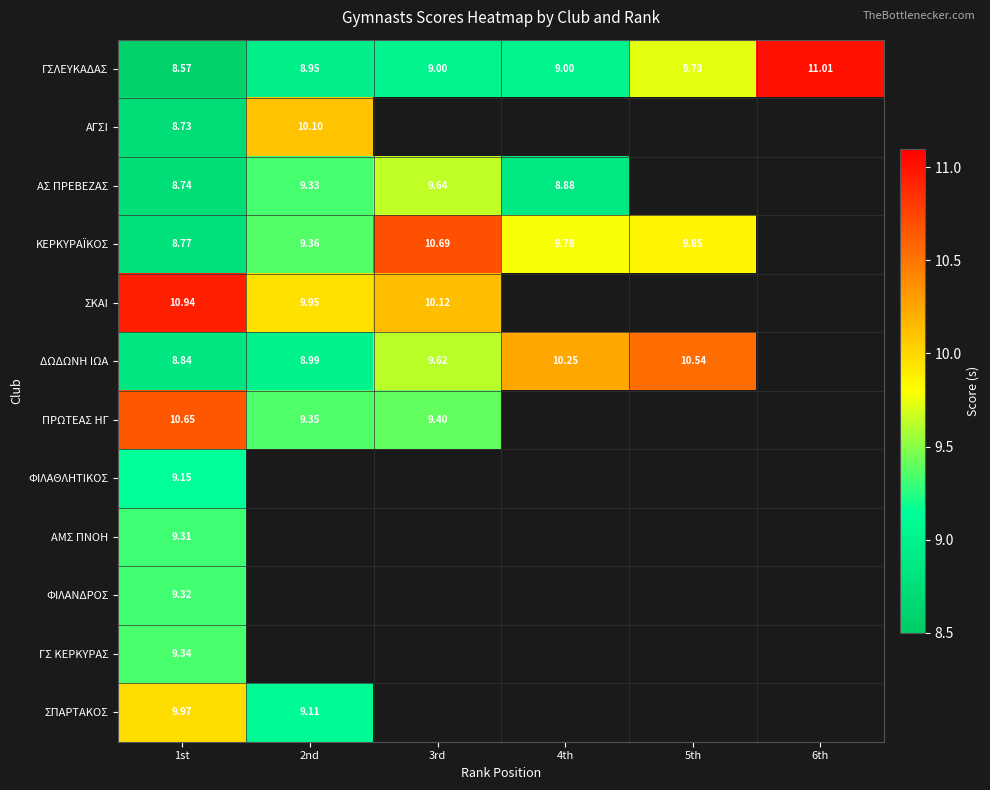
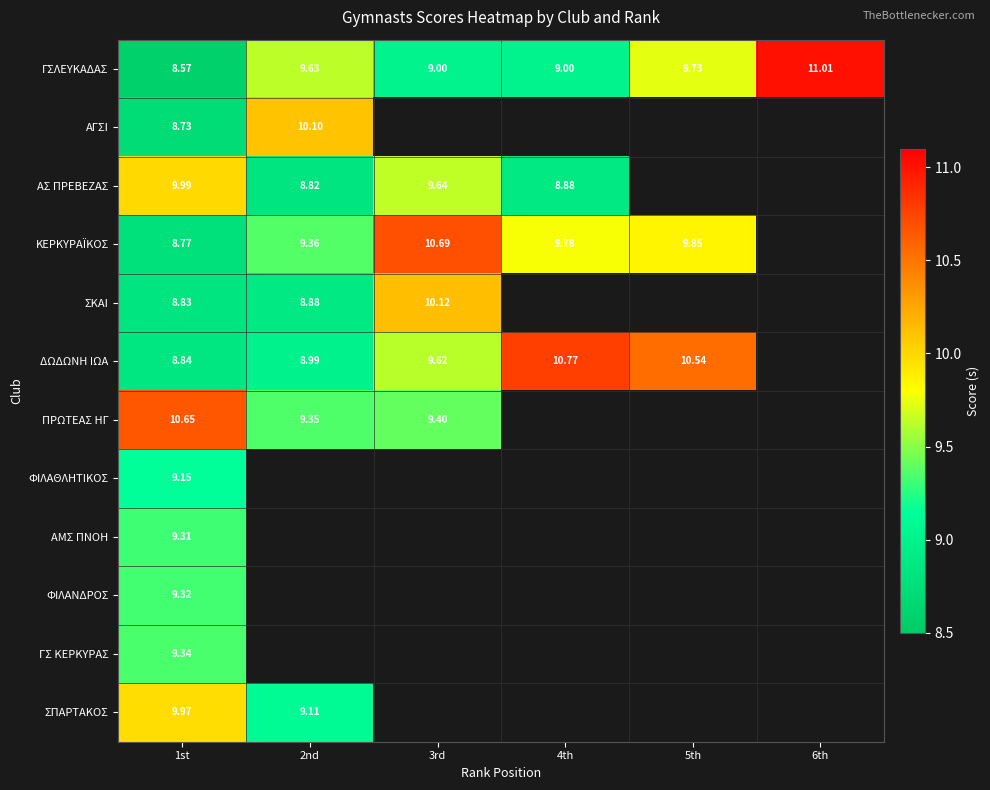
  {
    "ΓΣΛΕΥΚΑΔΑΣ": {
      "1st": 8.57,
-     "2nd": 8.95,
+     "2nd": 9.63,
      "3rd": 9.00,
      "4th": 9.00,
      "5th": 9.73,
      "6th": 11.01
    },
    "ΑΓΣΙ": {
      "1st": 8.73,
      "2nd": 10.10
    },
    "ΑΣ ΠΡΕΒΕΖΑΣ": {
-     "1st": 8.74,
-     "2nd": 9.33,
+     "1st": 9.99,
+     "2nd": 8.82,
      "3rd": 9.64,
      "4th": 8.88
    },
    "ΚΕΡΚΥΡΑΪΚΟΣ": {
      "1st": 8.77,
      "2nd": 9.36,
      "3rd": 10.69,
      "4th": 9.78,
      "5th": 9.85
    },
    "ΣΚΑΙ": {
-     "1st": 10.94,
-     "2nd": 9.95,
+     "1st": 8.83,
+     "2nd": 8.88,
      "3rd": 10.12
    },
    "ΔΩΔΩΝΗ ΙΩΑ": {
      "1st": 8.84,
      "2nd": 8.99,
      "3rd": 9.62,
-     "4th": 10.25,
+     "4th": 10.77,
      "5th": 10.54
    },
    "ΠΡΩΤΕΑΣ ΗΓ": {
      "1st": 10.65,
      "2nd": 9.35,
      "3rd": 9.40
    },
    "ΦΙΛΑΘΛΗΤΙΚΟΣ": {
      "1st": 9.15
    },
    "ΑΜΣ ΠΝΟΗ": {
      "1st": 9.31
    },
    "ΦΙΛΑΝΔΡΟΣ": {
      "1st": 9.32
    },
    "ΓΣ ΚΕΡΚΥΡΑΣ": {
      "1st": 9.34
    },
    "ΣΠΑΡΤΑΚΟΣ": {
      "1st": 9.97,
      "2nd": 9.11
    }
  }
